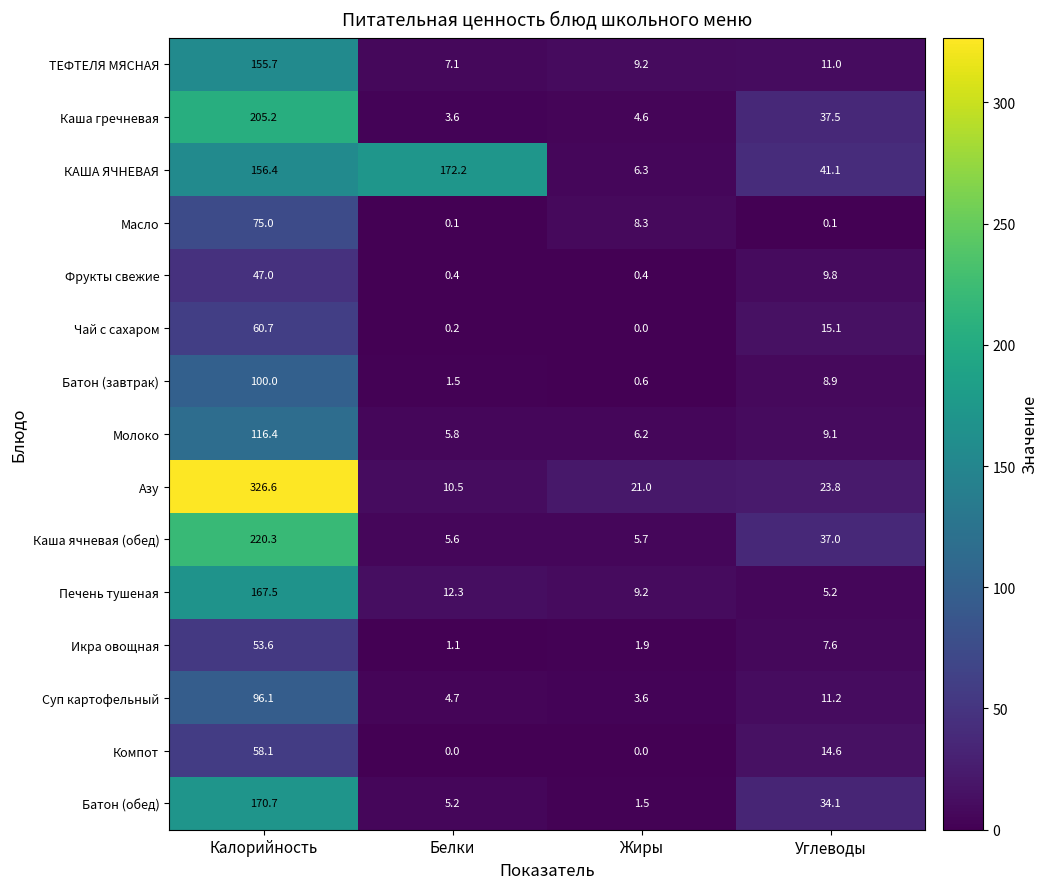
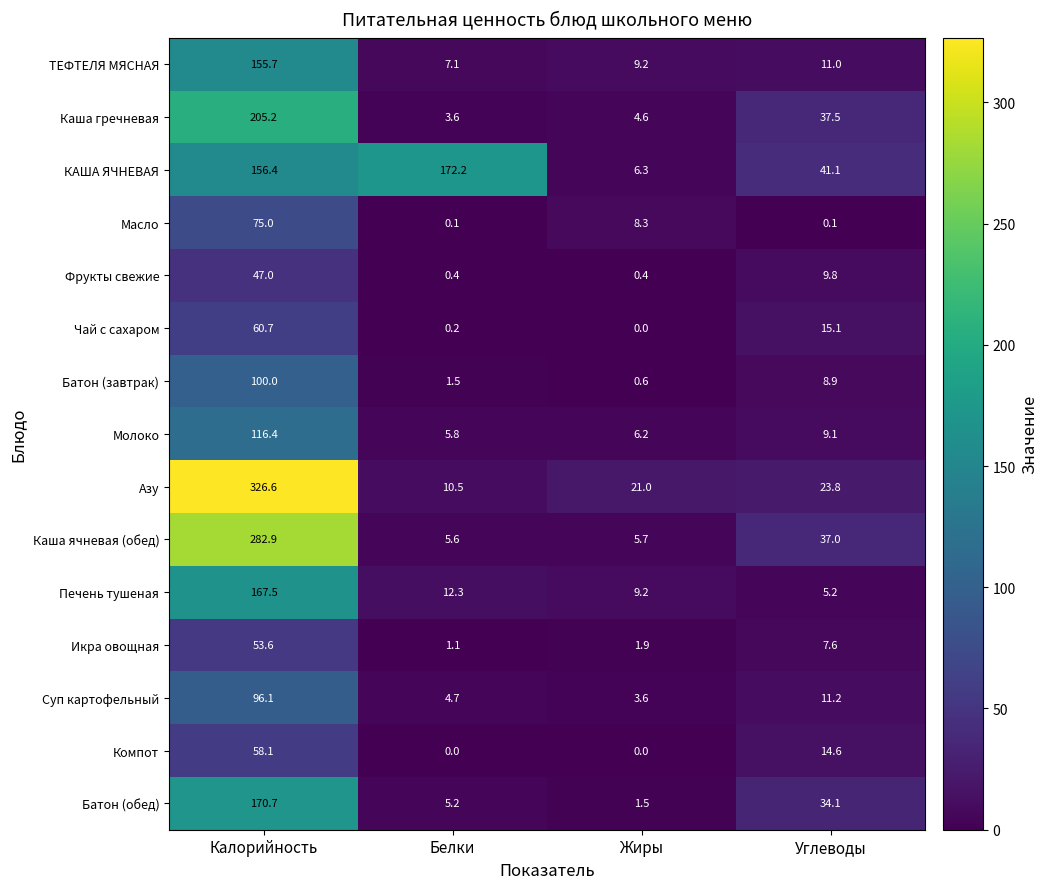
  {
    "ТЕФТЕЛЯ МЯСНАЯ": {
      "Калорийность": 155.7,
      "Белки": 7.1,
      "Жиры": 9.2,
      "Углеводы": 11.0
    },
    "Каша гречневая": {
      "Калорийность": 205.2,
      "Белки": 3.6,
      "Жиры": 4.6,
      "Углеводы": 37.5
    },
    "КАША ЯЧНЕВАЯ": {
      "Калорийность": 156.4,
      "Белки": 172.2,
      "Жиры": 6.3,
      "Углеводы": 41.1
    },
    "Масло": {
      "Калорийность": 75.0,
      "Белки": 0.1,
      "Жиры": 8.3,
      "Углеводы": 0.1
    },
    "Фрукты свежие": {
      "Калорийность": 47.0,
      "Белки": 0.4,
      "Жиры": 0.4,
      "Углеводы": 9.8
    },
    "Чай с сахаром": {
      "Калорийность": 60.7,
      "Белки": 0.2,
      "Жиры": 0.0,
      "Углеводы": 15.1
    },
    "Батон (завтрак)": {
      "Калорийность": 100.0,
      "Белки": 1.5,
      "Жиры": 0.6,
      "Углеводы": 8.9
    },
    "Молоко": {
      "Калорийность": 116.4,
      "Белки": 5.8,
      "Жиры": 6.2,
      "Углеводы": 9.1
    },
    "Азу": {
      "Калорийность": 326.6,
      "Белки": 10.5,
      "Жиры": 21.0,
      "Углеводы": 23.8
    },
    "Каша ячневая (обед)": {
-     "Калорийность": 220.3,
+     "Калорийность": 282.9,
      "Белки": 5.6,
      "Жиры": 5.7,
      "Углеводы": 37.0
    },
    "Печень тушеная": {
      "Калорийность": 167.5,
      "Белки": 12.3,
      "Жиры": 9.2,
      "Углеводы": 5.2
    },
    "Икра овощная": {
      "Калорийность": 53.6,
      "Белки": 1.1,
      "Жиры": 1.9,
      "Углеводы": 7.6
    },
    "Суп картофельный": {
      "Калорийность": 96.1,
      "Белки": 4.7,
      "Жиры": 3.6,
      "Углеводы": 11.2
    },
    "Компот": {
      "Калорийность": 58.1,
      "Белки": 0.0,
      "Жиры": 0.0,
      "Углеводы": 14.6
    },
    "Батон (обед)": {
      "Калорийность": 170.7,
      "Белки": 5.2,
      "Жиры": 1.5,
      "Углеводы": 34.1
    }
  }
